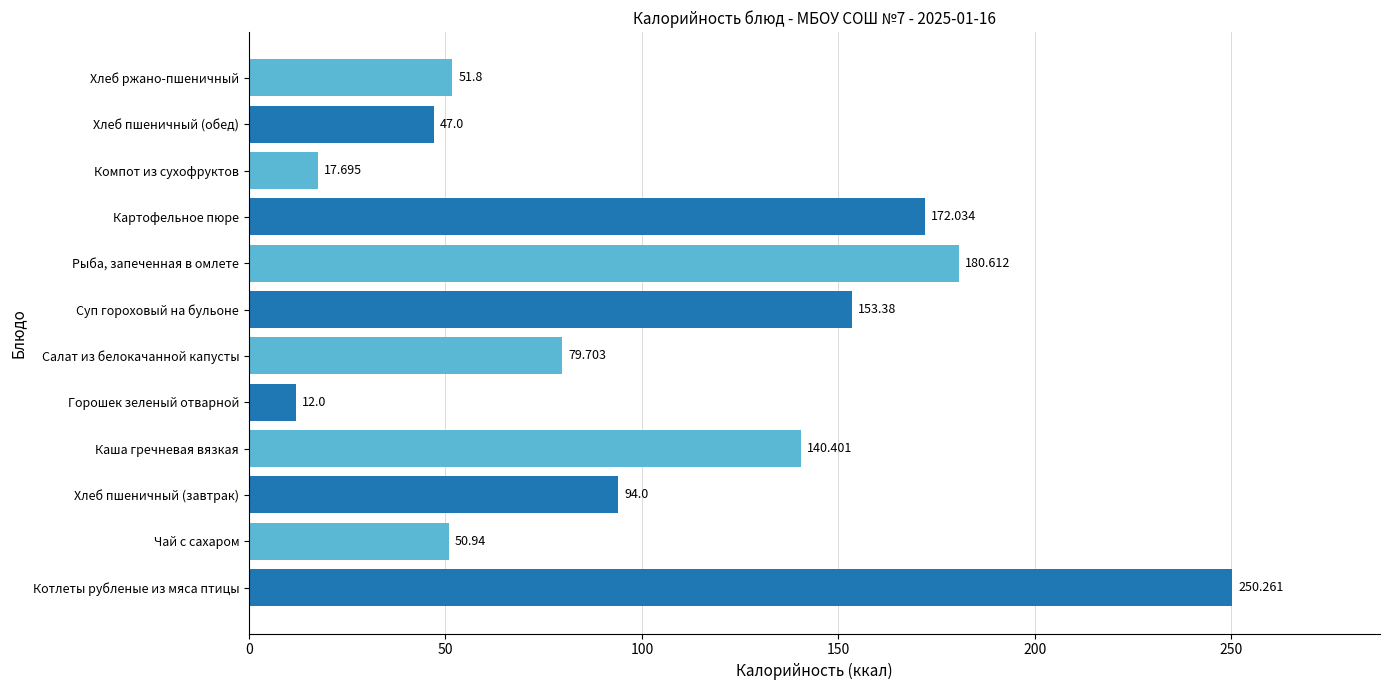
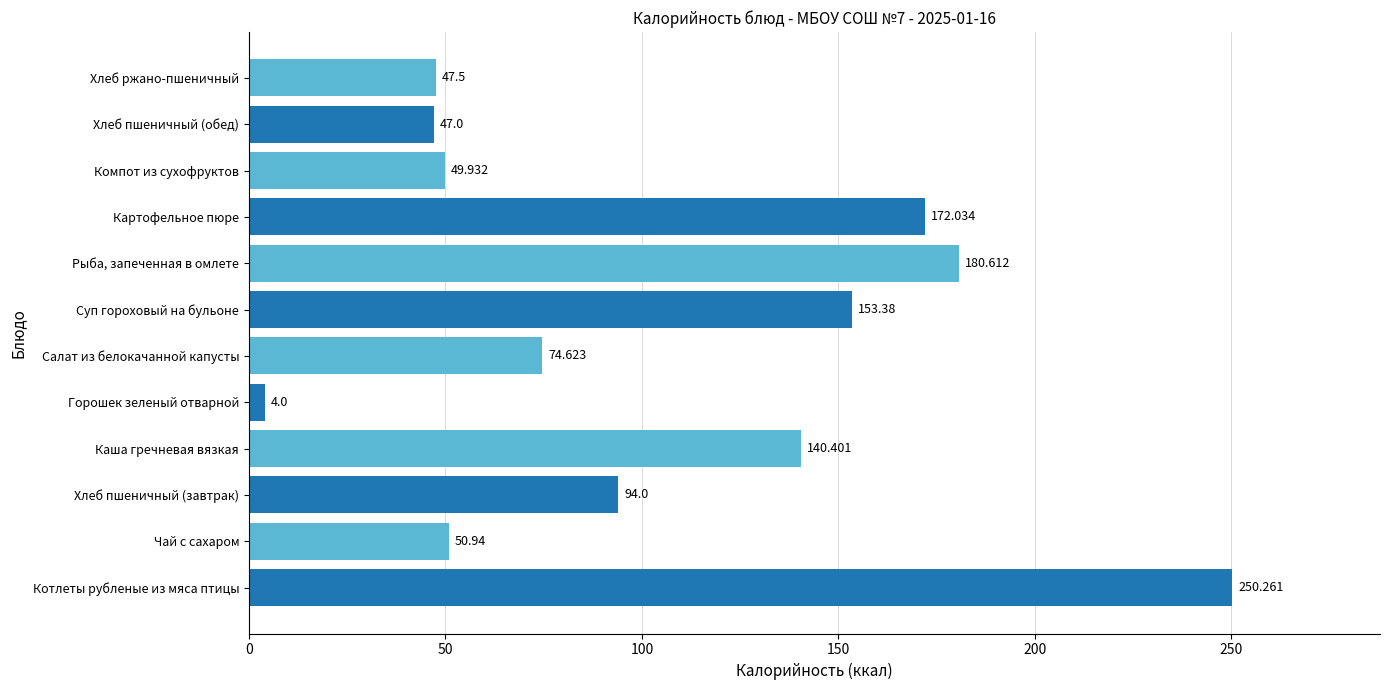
  {
-   "Хлеб ржано-пшеничный": 51.8,
+   "Хлеб ржано-пшеничный": 47.5,
    "Хлеб пшеничный (обед)": 47.0,
-   "Компот из сухофруктов": 17.695,
+   "Компот из сухофруктов": 49.932,
    "Картофельное пюре": 172.034,
    "Рыба, запеченная в омлете": 180.612,
    "Суп гороховый на бульоне": 153.38,
-   "Салат из белокачанной капусты": 79.703,
-   "Горошек зеленый отварной": 12.0,
+   "Салат из белокачанной капусты": 74.623,
+   "Горошек зеленый отварной": 4.0,
    "Каша гречневая вязкая": 140.401,
    "Хлеб пшеничный (завтрак)": 94.0,
    "Чай с сахаром": 50.94,
    "Котлеты рубленые из мяса птицы": 250.261
  }
